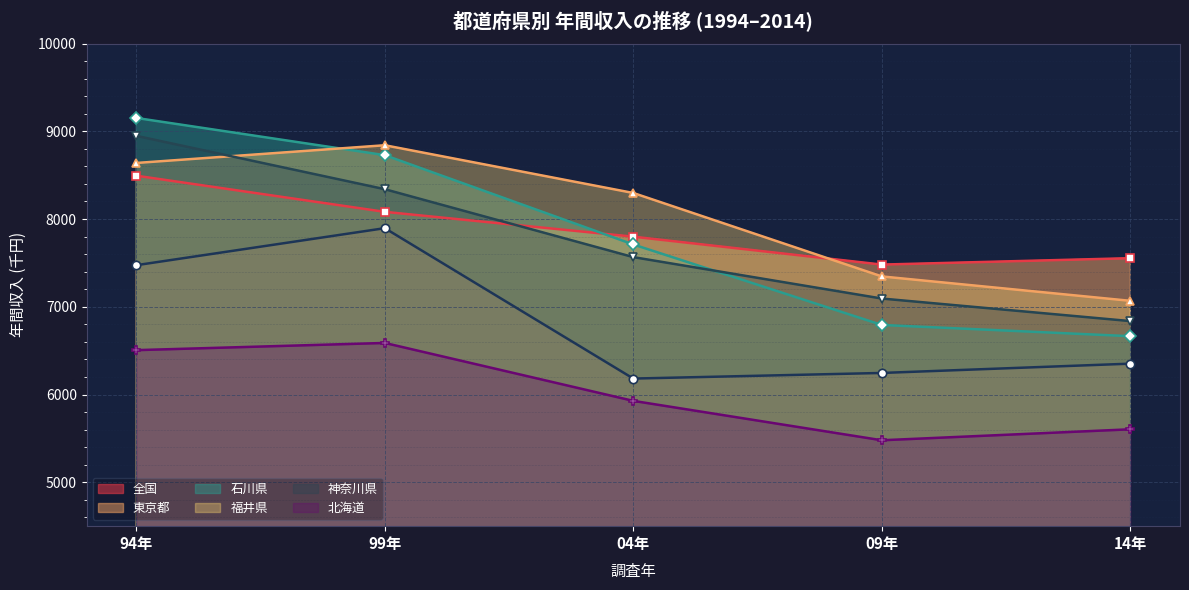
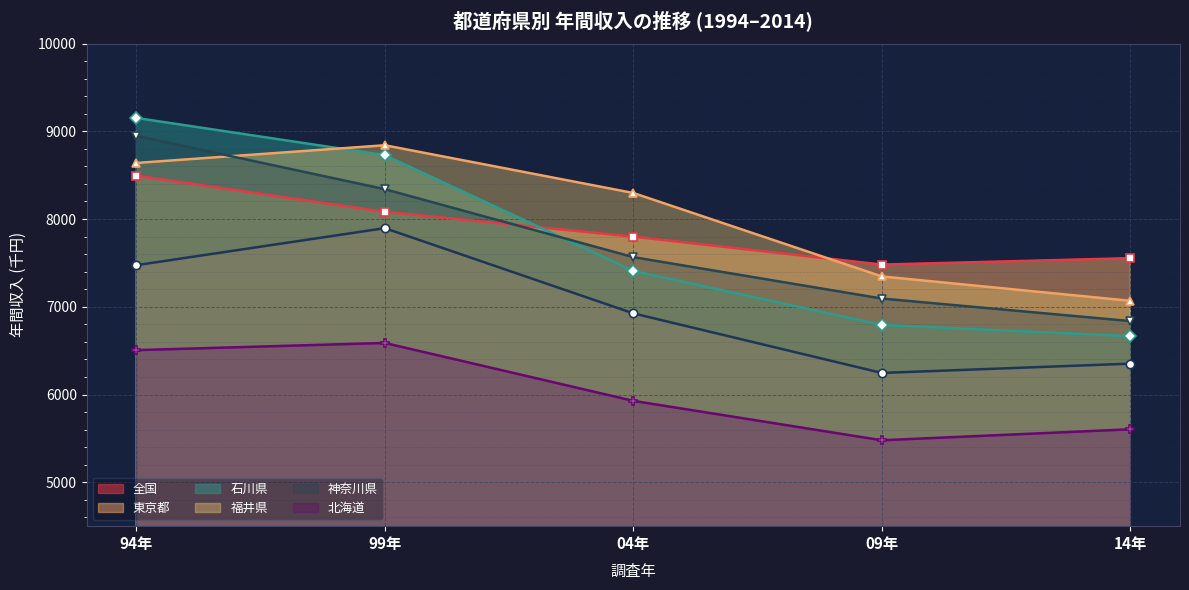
  {
    "全国": {
      "94年": 7500,
      "99年": 7900,
-     "04年": 6200,
+     "04年": 6900,
      "09年": 6200,
      "14年": 6400
    },
    "石川県": {
      "94年": 9200,
      "99年": 8700,
-     "04年": 7700,
+     "04年": 7400,
      "09年": 6800,
      "14年": 6700
    }
  }
